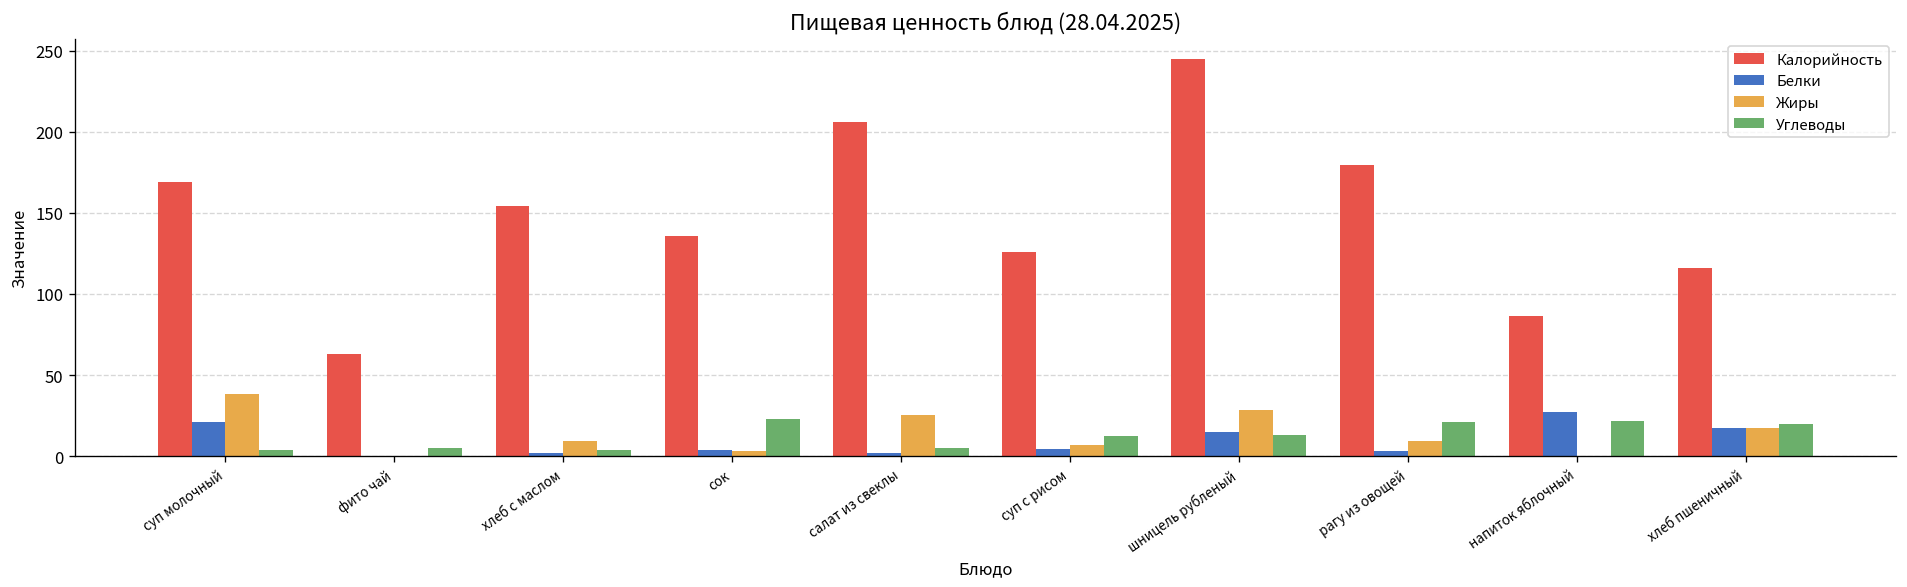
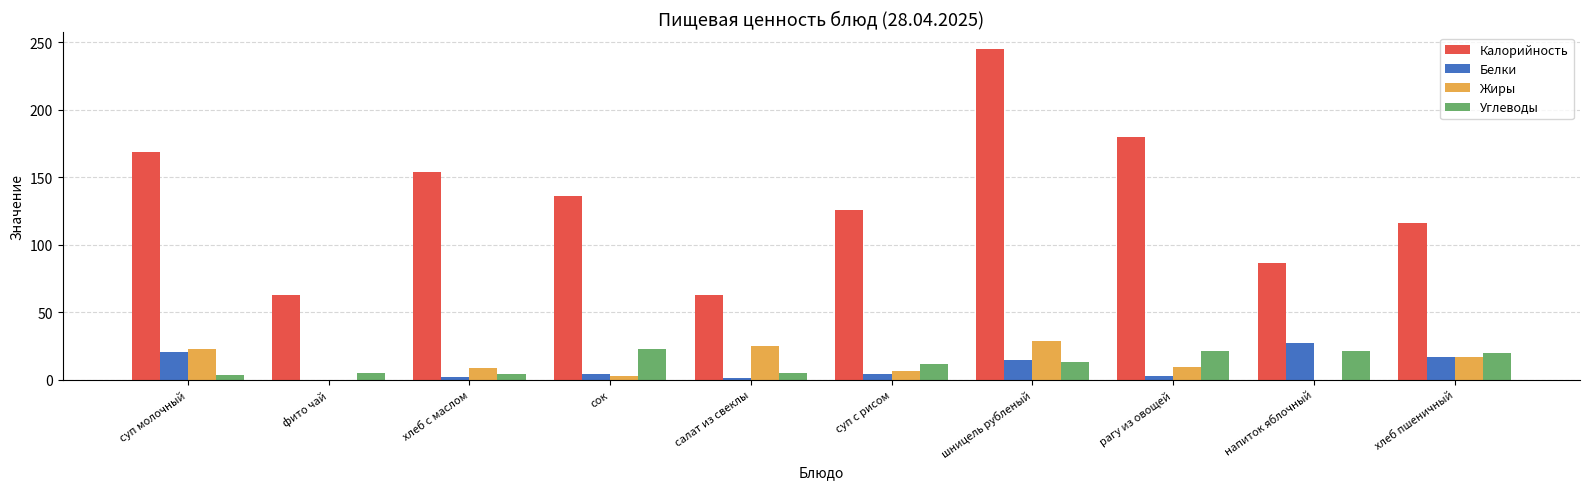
  {
    "Калорийность": {
      "суп молочный": 169,
      "фито чай": 63,
      "хлеб с маслом": 154,
      "сок": 136,
-     "салат из свеклы": 206,
+     "салат из свеклы": 63,
      "суп с рисом": 126,
      "шницель рубленый": 245,
      "рагу из овощей": 180,
      "напиток яблочный": 86,
      "хлеб пшеничный": 116
    },
    "Белки": {
      "суп молочный": 21,
      "фито чай": 0,
      "хлеб с маслом": 2,
      "сок": 4,
      "суп с рисом": 4,
      "шницель рубленый": 15,
      "рагу из овощей": 3,
      "напиток яблочный": 27,
      "хлеб пшеничный": 17
    },
    "Жиры": {
-     "суп молочный": 38,
+     "суп молочный": 23,
      "фито чай": 0,
      "хлеб с маслом": 9,
      "сок": 3,
      "салат из свеклы": 25,
      "суп с рисом": 7,
      "шницель рубленый": 29,
      "рагу из овощей": 9,
      "хлеб пшеничный": 17
    },
    "Углеводы": {
      "суп молочный": 4,
      "фито чай": 5,
      "хлеб с маслом": 4,
      "сок": 23,
      "салат из свеклы": 5,
      "суп с рисом": 12,
      "шницель рубленый": 13,
      "рагу из овощей": 21,
      "напиток яблочный": 21,
      "хлеб пшеничный": 20
    }
  }
